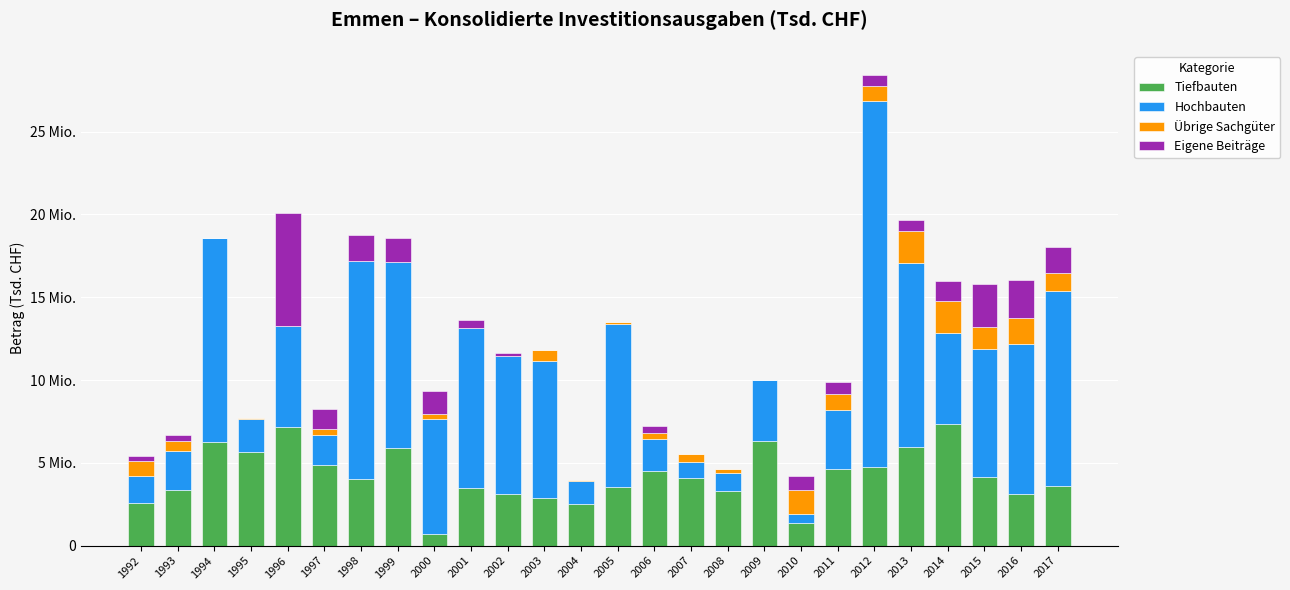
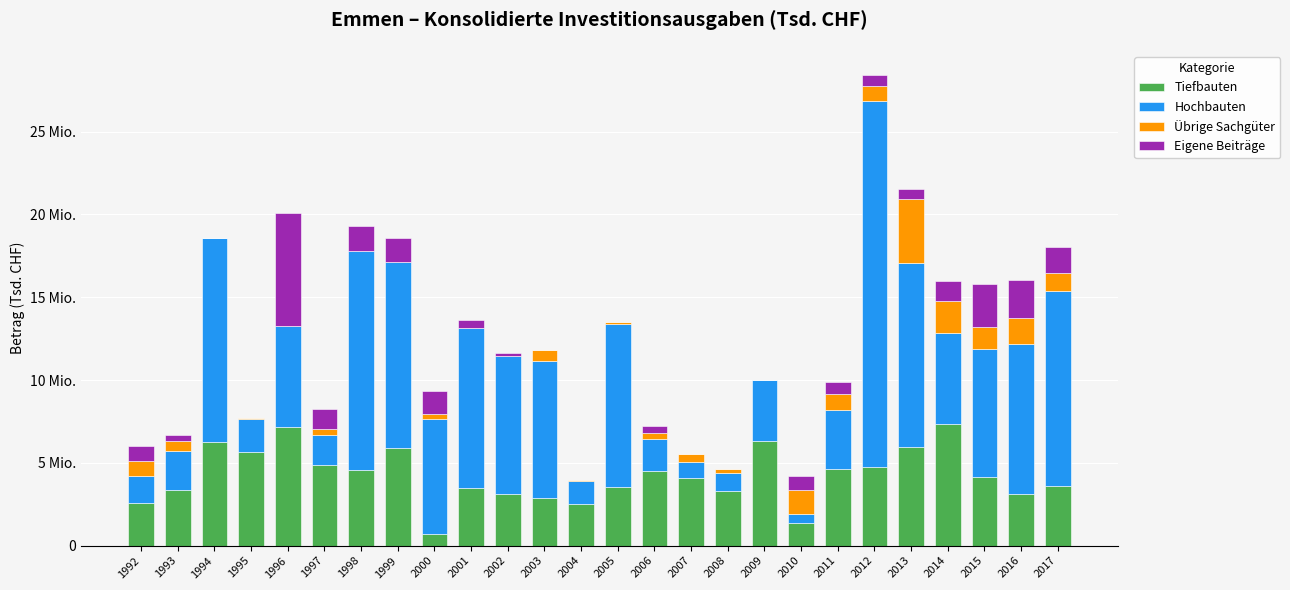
  {
    "Tiefbauten": {
      "1992": "2.6 Mio.",
      "1993": "3.4 Mio.",
      "1994": "6.3 Mio.",
      "1995": "5.6 Mio.",
      "1996": "7.2 Mio.",
      "1997": "4.9 Mio.",
-     "1998": "4.0 Mio.",
+     "1998": "4.6 Mio.",
      "1999": "5.9 Mio.",
      "2000": "0.7 Mio.",
      "2001": "3.5 Mio.",
      "2002": "3.1 Mio.",
      "2003": "2.9 Mio.",
      "2004": "2.5 Mio.",
      "2005": "3.5 Mio.",
      "2006": "4.5 Mio.",
      "2007": "4.1 Mio.",
      "2008": "3.3 Mio.",
      "2009": "6.3 Mio.",
      "2010": "1.3 Mio.",
      "2011": "4.6 Mio.",
      "2012": "4.8 Mio.",
      "2013": "5.9 Mio.",
      "2014": "7.4 Mio.",
      "2015": "4.1 Mio.",
      "2016": "3.1 Mio.",
      "2017": "3.6 Mio."
    },
    "Hochbauten": {
      "1992": "1.6 Mio.",
      "1993": "2.3 Mio.",
      "1994": "12.3 Mio.",
      "1995": "2.0 Mio.",
      "1996": "6.1 Mio.",
      "1997": "1.8 Mio.",
      "1998": "13.2 Mio.",
      "1999": "11.2 Mio.",
      "2000": "6.9 Mio.",
      "2001": "9.6 Mio.",
      "2002": "8.3 Mio.",
      "2003": "8.3 Mio.",
      "2004": "1.4 Mio.",
      "2005": "9.9 Mio.",
      "2006": "2.0 Mio.",
      "2007": "1.0 Mio.",
      "2008": "1.1 Mio.",
      "2009": "3.7 Mio.",
      "2010": "0.6 Mio.",
      "2011": "3.5 Mio.",
      "2012": "22.1 Mio.",
      "2013": "11.1 Mio.",
      "2014": "5.5 Mio.",
      "2015": "7.8 Mio.",
      "2016": "9.1 Mio.",
      "2017": "11.8 Mio."
    },
    "Übrige Sachgüter": {
      "1992": "0.9 Mio.",
      "1993": "0.6 Mio.",
      "1996": "0.0 Mio.",
      "1997": "0.3 Mio.",
      "1998": "0.0 Mio.",
      "1999": "0.0 Mio.",
      "2000": "0.3 Mio.",
      "2002": "0.0 Mio.",
      "2003": "0.6 Mio.",
      "2006": "0.3 Mio.",
      "2007": "0.4 Mio.",
      "2008": "0.2 Mio.",
      "2009": "0.0 Mio.",
      "2010": "1.5 Mio.",
      "2011": "1.0 Mio.",
      "2012": "0.9 Mio.",
-     "2013": "1.9 Mio.",
+     "2013": "3.8 Mio.",
      "2014": "1.9 Mio.",
      "2015": "1.3 Mio.",
      "2016": "1.6 Mio.",
      "2017": "1.1 Mio."
    },
    "Eigene Beiträge": {
-     "1992": "0.4 Mio.",
+     "1992": "0.9 Mio.",
      "1993": "0.4 Mio.",
      "1994": "0.0 Mio.",
      "1995": "0.0 Mio.",
      "1996": "6.8 Mio.",
      "1997": "1.2 Mio.",
      "1998": "1.5 Mio.",
      "1999": "1.4 Mio.",
      "2000": "1.4 Mio.",
      "2001": "0.5 Mio.",
      "2002": "0.2 Mio.",
      "2003": "0.0 Mio.",
      "2004": "0.0 Mio.",
      "2005": "0.0 Mio.",
      "2006": "0.4 Mio.",
      "2007": "0.0 Mio.",
      "2008": "0.0 Mio.",
      "2009": "0.0 Mio.",
      "2010": "0.8 Mio.",
      "2011": "0.7 Mio.",
      "2012": "0.7 Mio.",
      "2013": "0.7 Mio.",
      "2014": "1.2 Mio.",
      "2015": "2.6 Mio.",
      "2016": "2.3 Mio.",
      "2017": "1.5 Mio."
    }
  }
